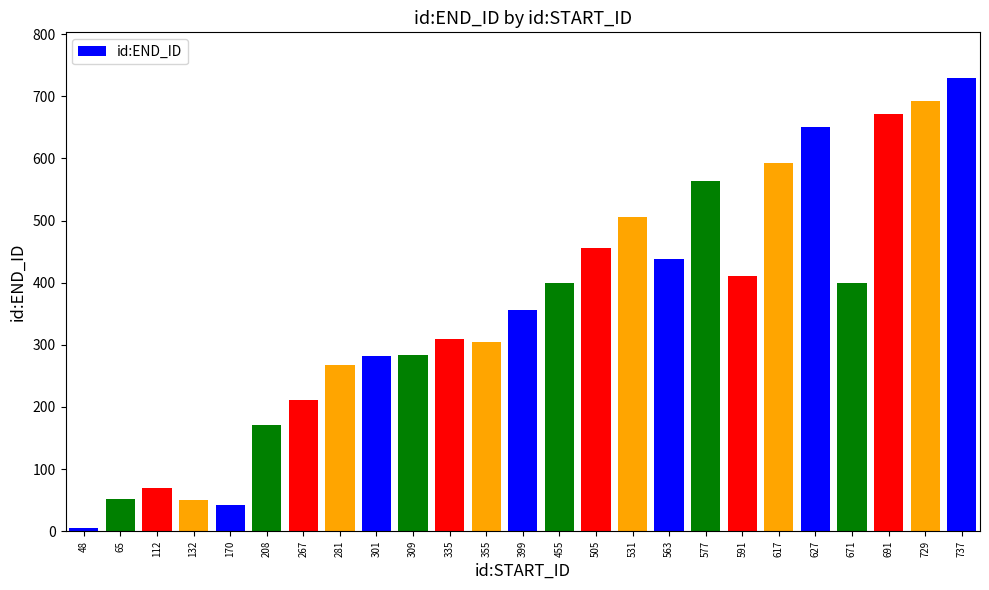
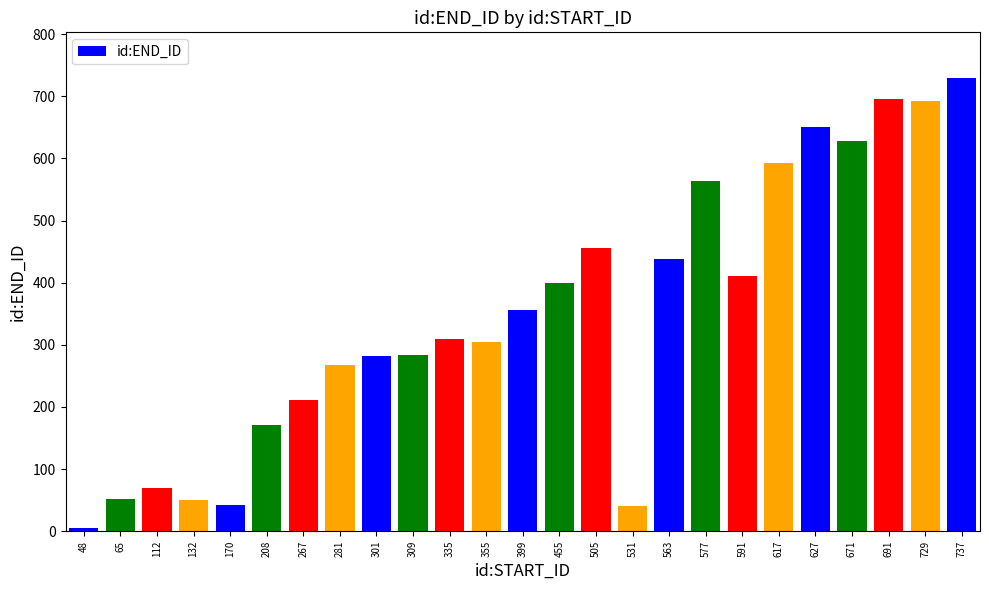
  {
    "48": 10,
    "65": 50,
    "112": 70,
    "132": 50,
    "170": 40,
    "208": 170,
    "267": 210,
    "281": 270,
    "301": 280,
    "309": 280,
    "335": 310,
    "355": 310,
    "399": 360,
    "455": 400,
    "505": 460,
-   "531": 510,
+   "531": 40,
    "563": 440,
    "577": 560,
    "591": 410,
    "617": 590,
    "627": 650,
-   "671": 400,
-   "691": 670,
+   "671": 630,
+   "691": 700,
    "729": 690,
    "737": 730
  }
